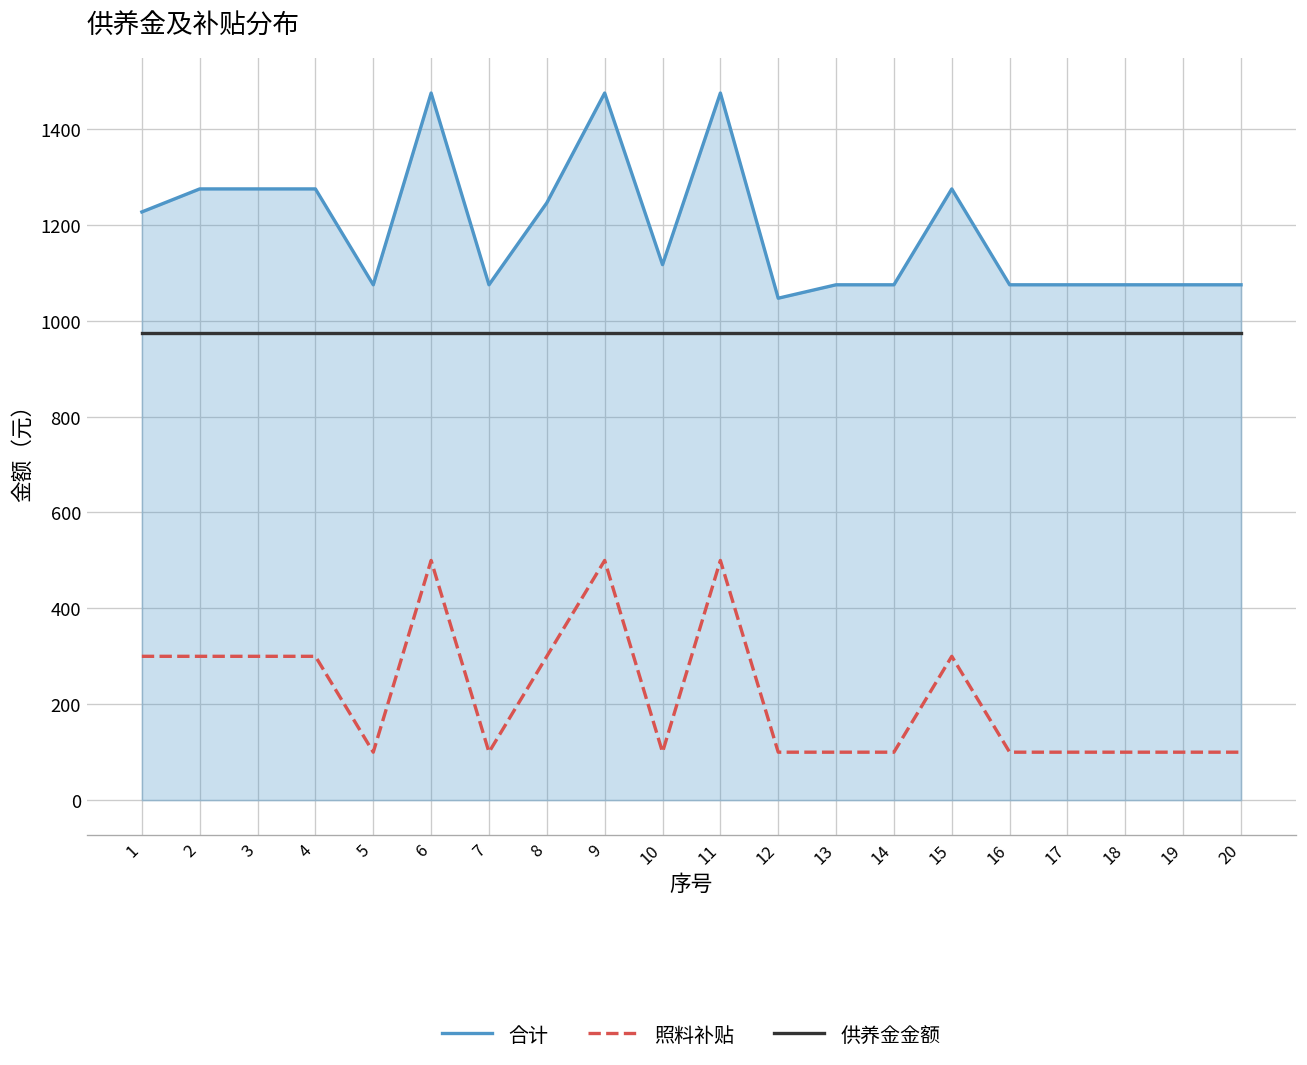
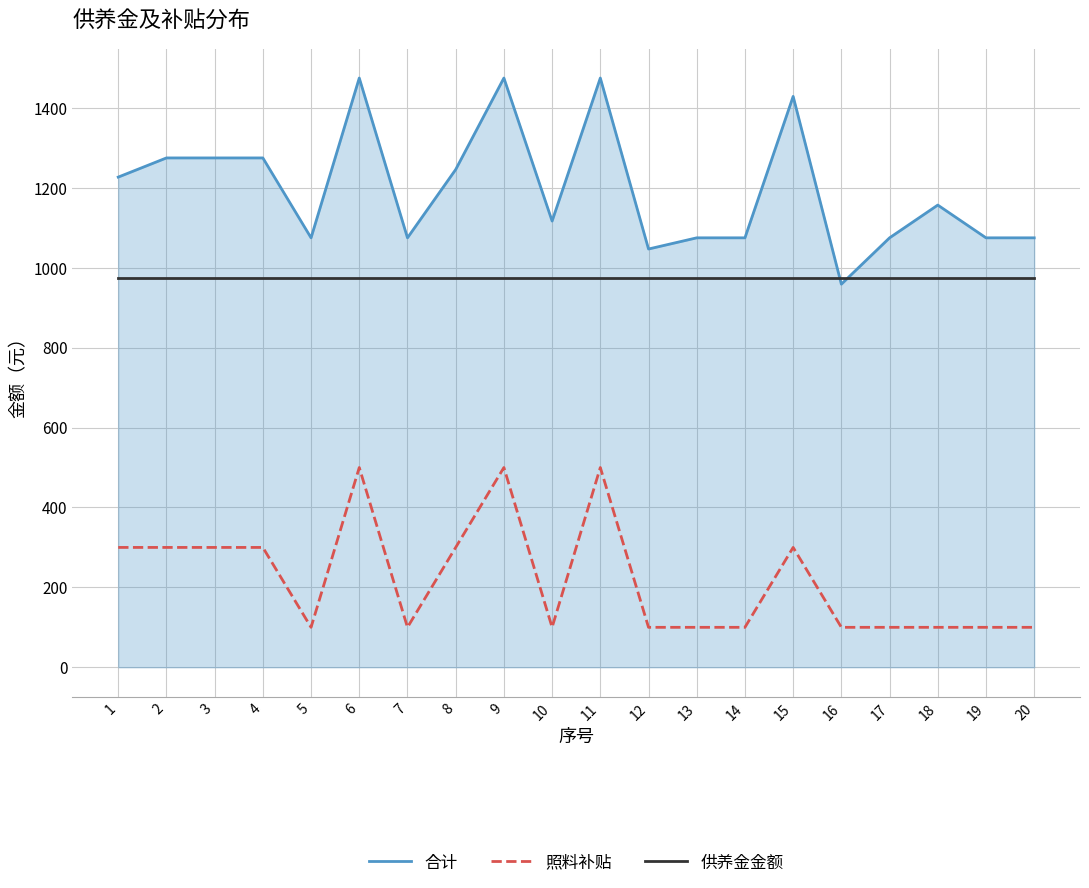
  {
    "合计": {
      "1": 1230,
      "2": 1280,
      "3": 1280,
      "4": 1280,
      "5": 1080,
      "6": 1480,
      "7": 1080,
      "8": 1250,
      "9": 1480,
      "10": 1120,
      "11": 1480,
      "12": 1050,
      "13": 1080,
      "14": 1080,
-     "15": 1280,
-     "16": 1080,
+     "15": 1430,
+     "16": 960,
      "17": 1080,
-     "18": 1080,
+     "18": 1160,
      "19": 1080,
      "20": 1080
    },
    "照料补贴": {
      "1": 300,
      "2": 300,
      "3": 300,
      "4": 300,
      "5": 100,
      "6": 500,
      "7": 100,
      "8": 300,
      "9": 500,
      "10": 100,
      "11": 500,
      "12": 100,
      "13": 100,
      "14": 100,
      "15": 300,
      "16": 100,
      "17": 100,
      "18": 100,
      "19": 100,
      "20": 100
    },
    "供养金金额": {
      "1": 980,
      "2": 980,
      "3": 980,
      "4": 980,
      "5": 980,
      "6": 980,
      "7": 980,
      "8": 980,
      "9": 980,
      "10": 980,
      "11": 980,
      "12": 980,
      "13": 980,
      "14": 980,
      "15": 980,
      "16": 980,
      "17": 980,
      "18": 980,
      "19": 980,
      "20": 980
    }
  }
